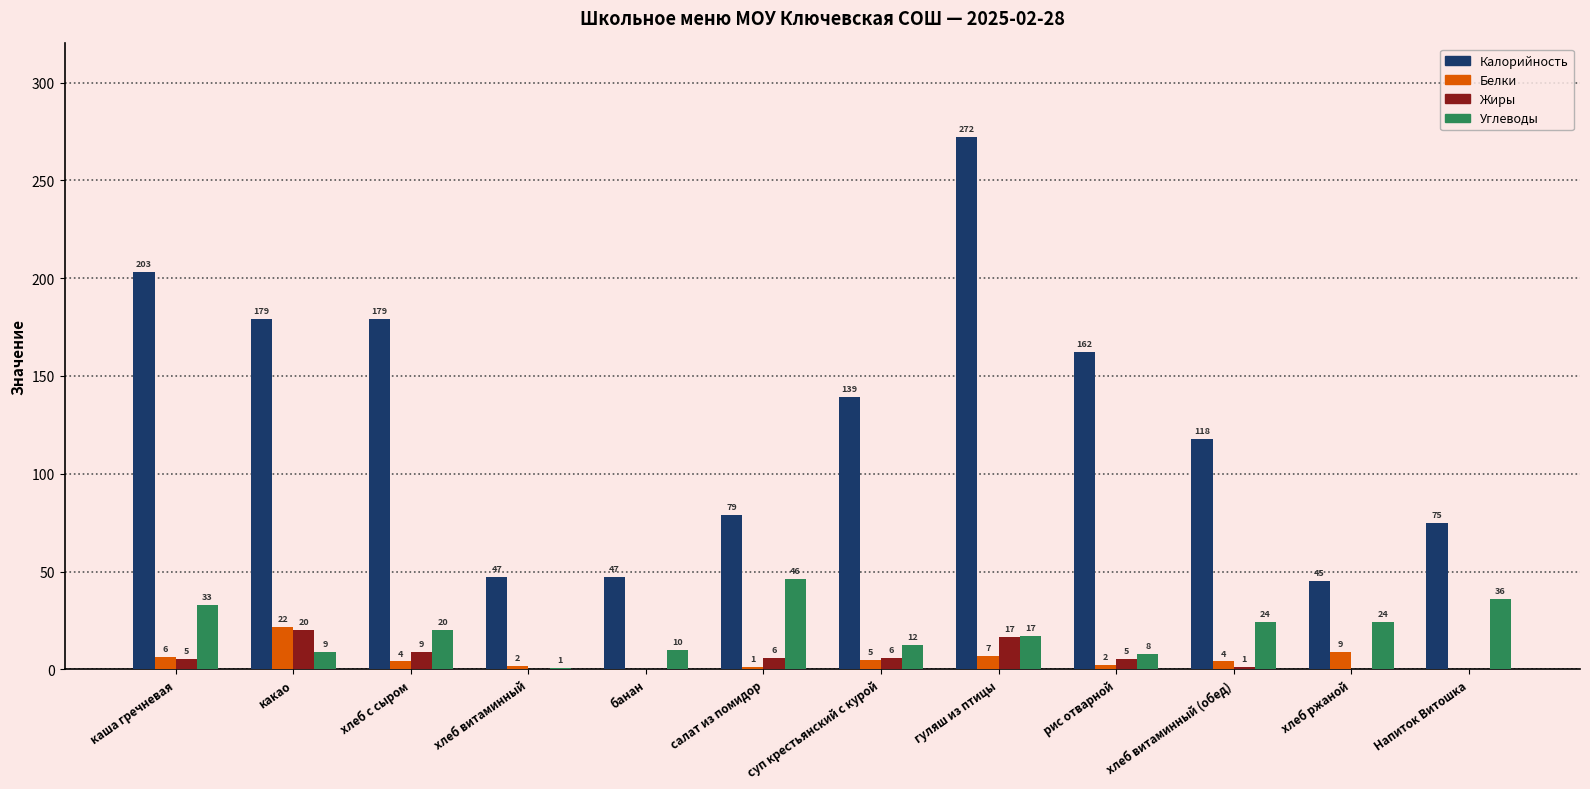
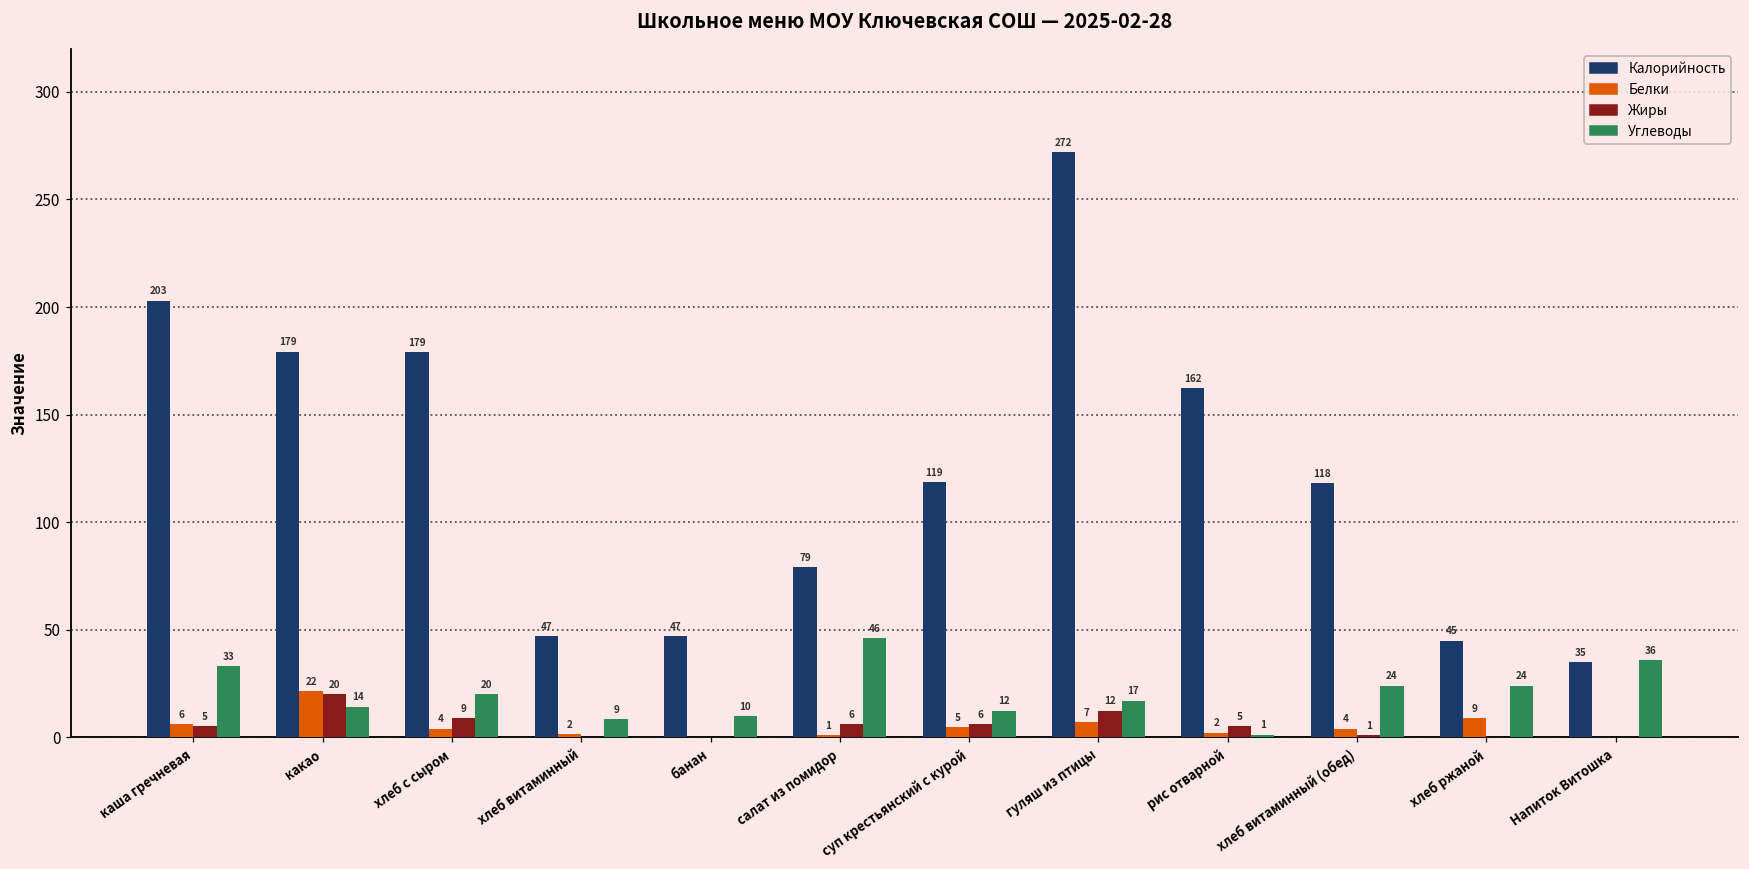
  {
    "Калорийность": {
      "каша гречневая": 203,
      "какао": 179,
      "хлеб с сыром": 179,
      "хлеб витаминный": 47,
      "банан": 47,
      "салат из помидор": 79,
-     "суп крестьянский с курой": 139,
+     "суп крестьянский с курой": 119,
      "гуляш из птицы": 272,
      "рис отварной": 162,
      "хлеб витаминный (обед)": 118,
      "хлеб ржаной": 45,
-     "Напиток Витошка": 75
+     "Напиток Витошка": 35
    },
    "Белки": {
      "каша гречневая": 6,
      "какао": 22,
      "хлеб с сыром": 4,
      "хлеб витаминный": 2,
      "салат из помидор": 1,
      "суп крестьянский с курой": 5,
      "гуляш из птицы": 7,
      "рис отварной": 2,
      "хлеб витаминный (обед)": 4,
      "хлеб ржаной": 9
    },
    "Жиры": {
      "каша гречневая": 5,
      "какао": 20,
      "хлеб с сыром": 9,
      "салат из помидор": 6,
      "суп крестьянский с курой": 6,
-     "гуляш из птицы": 17,
+     "гуляш из птицы": 12,
      "рис отварной": 5,
      "хлеб витаминный (обед)": 1
    },
    "Углеводы": {
      "каша гречневая": 33,
-     "какао": 9,
+     "какао": 14,
      "хлеб с сыром": 20,
-     "хлеб витаминный": 1,
+     "хлеб витаминный": 9,
      "банан": 10,
      "салат из помидор": 46,
      "суп крестьянский с курой": 12,
      "гуляш из птицы": 17,
-     "рис отварной": 8,
+     "рис отварной": 1,
      "хлеб витаминный (обед)": 24,
      "хлеб ржаной": 24,
      "Напиток Витошка": 36
    }
  }
